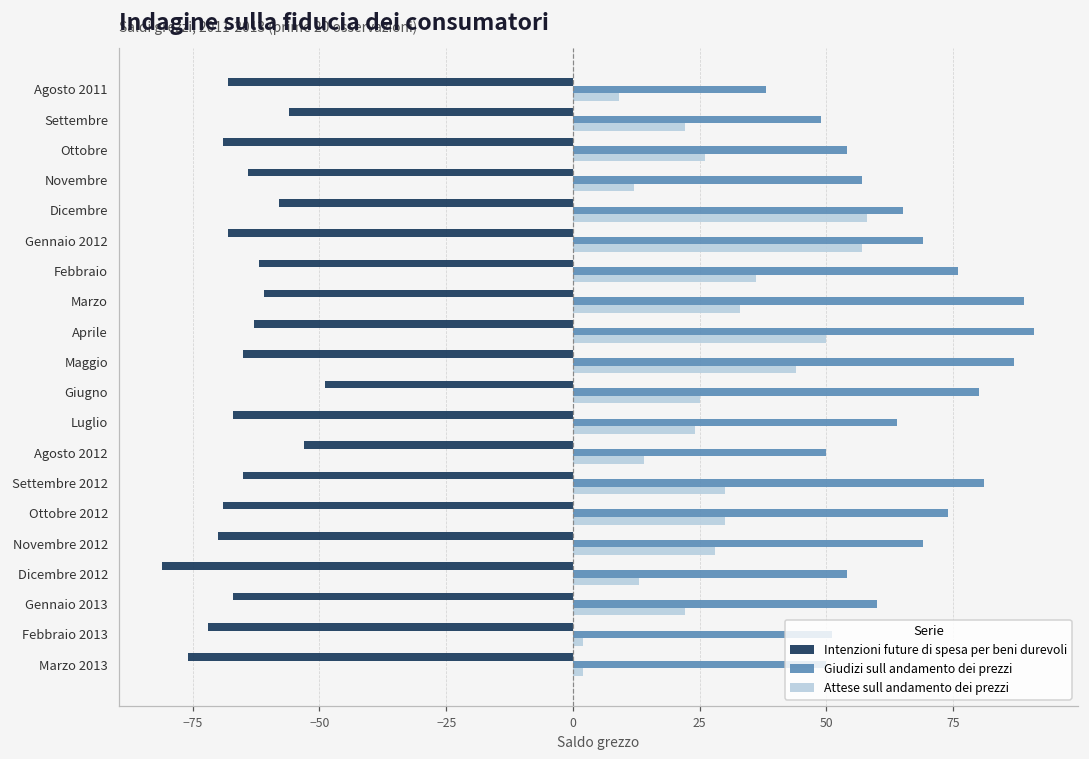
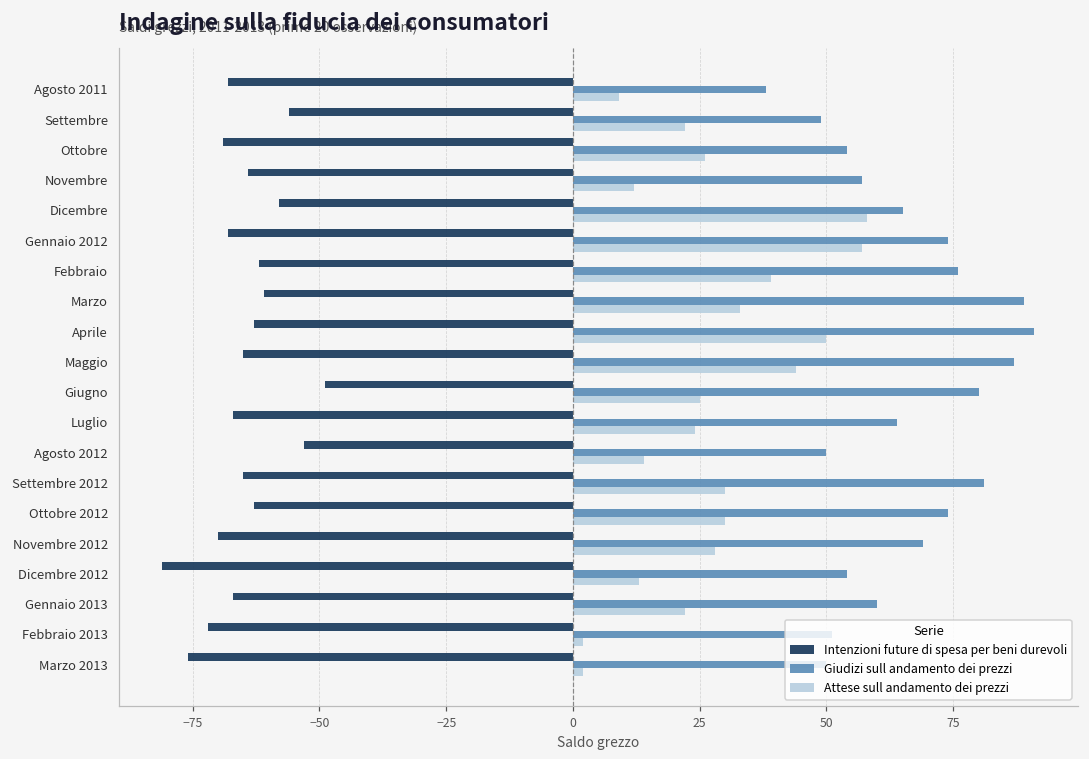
  {
    "Intenzioni future di spesa per beni durevoli": {
      "Agosto 2011": -68,
      "Settembre": -56,
      "Ottobre": -69,
      "Novembre": -64,
      "Dicembre": -58,
      "Gennaio 2012": -68,
      "Febbraio": -62,
      "Marzo": -61,
      "Aprile": -63,
      "Maggio": -65,
      "Giugno": -49,
      "Luglio": -67,
      "Agosto 2012": -53,
      "Settembre 2012": -65,
-     "Ottobre 2012": -69,
+     "Ottobre 2012": -63,
      "Novembre 2012": -70,
      "Dicembre 2012": -81,
      "Gennaio 2013": -67,
      "Febbraio 2013": -72,
      "Marzo 2013": -76
    },
    "Giudizi sull andamento dei prezzi": {
      "Agosto 2011": 38,
      "Settembre": 49,
      "Ottobre": 54,
      "Novembre": 57,
      "Dicembre": 65,
-     "Gennaio 2012": 69,
+     "Gennaio 2012": 74,
      "Febbraio": 76,
      "Marzo": 89,
      "Aprile": 91,
      "Maggio": 87,
      "Giugno": 80,
      "Luglio": 64,
      "Agosto 2012": 50,
      "Settembre 2012": 81,
      "Ottobre 2012": 74,
      "Novembre 2012": 69,
      "Dicembre 2012": 54,
      "Gennaio 2013": 60
    },
    "Attese sull andamento dei prezzi": {
      "Agosto 2011": 9,
      "Settembre": 22,
      "Ottobre": 26,
      "Novembre": 12,
      "Dicembre": 58,
      "Gennaio 2012": 57,
-     "Febbraio": 36,
+     "Febbraio": 39,
      "Marzo": 33,
      "Aprile": 50,
      "Maggio": 44,
      "Giugno": 25,
      "Luglio": 24,
      "Agosto 2012": 14,
      "Settembre 2012": 30,
      "Ottobre 2012": 30,
      "Novembre 2012": 28,
      "Dicembre 2012": 13,
      "Gennaio 2013": 22,
      "Febbraio 2013": 2,
      "Marzo 2013": 2
    }
  }
